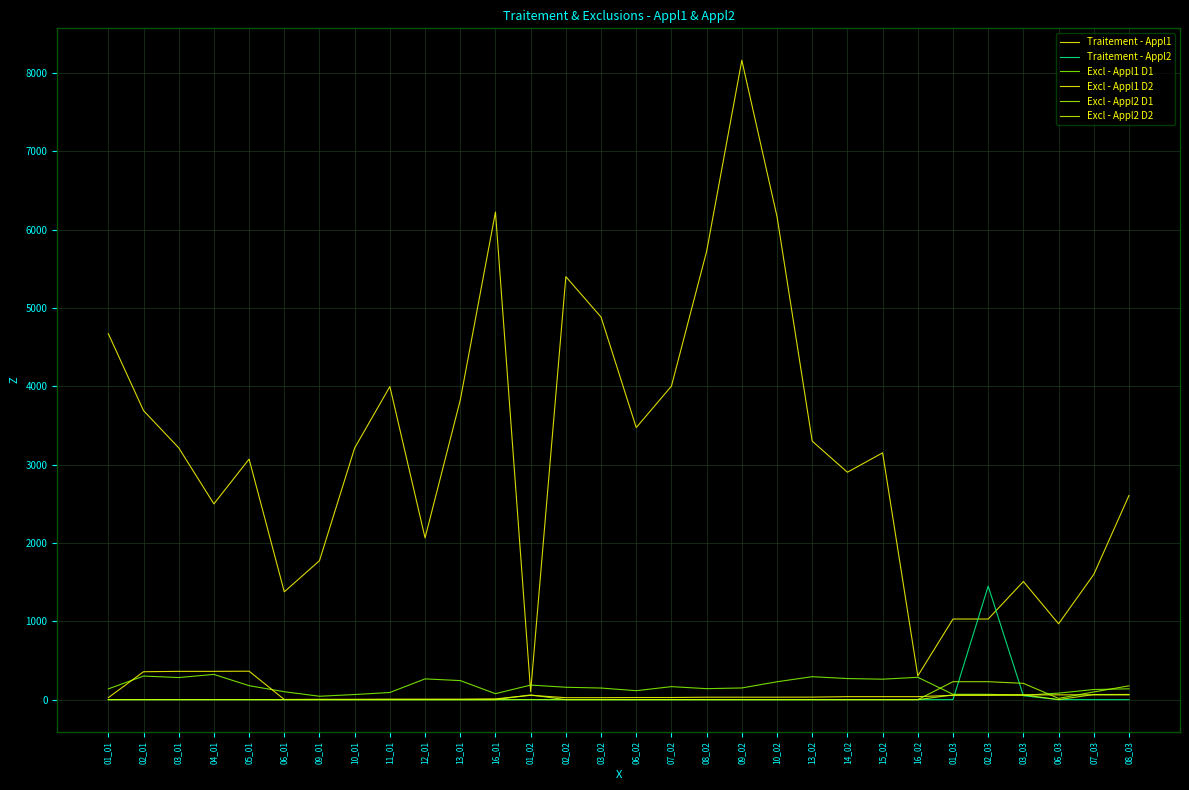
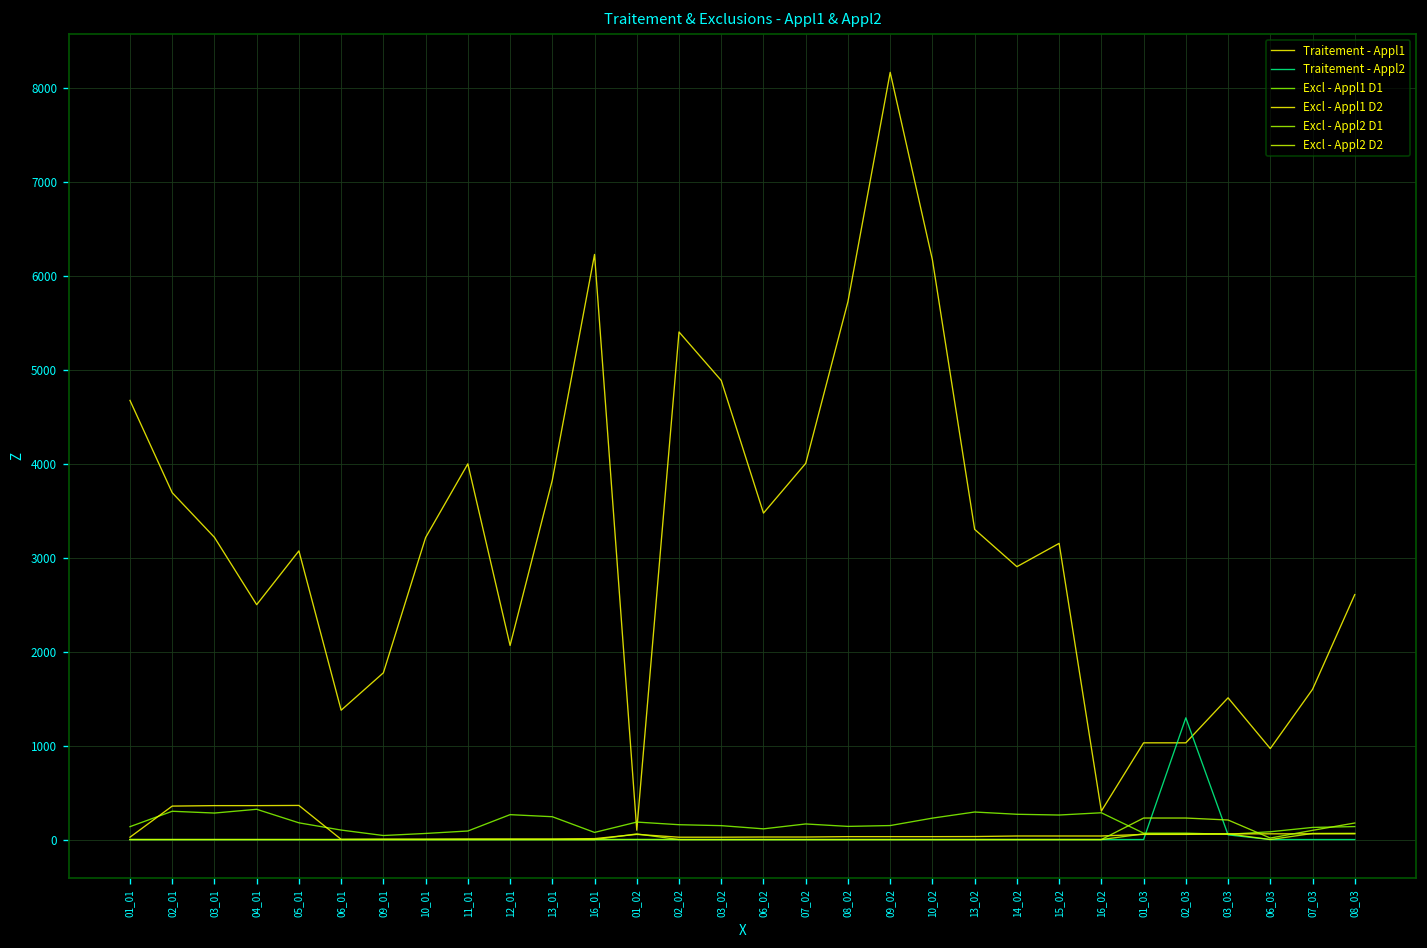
  {
    "Traitement - Appl2": {
      "01_03": 0,
-     "02_03": 1400,
+     "02_03": 1300,
      "07_03": 0,
      "08_03": 0
    }
  }
